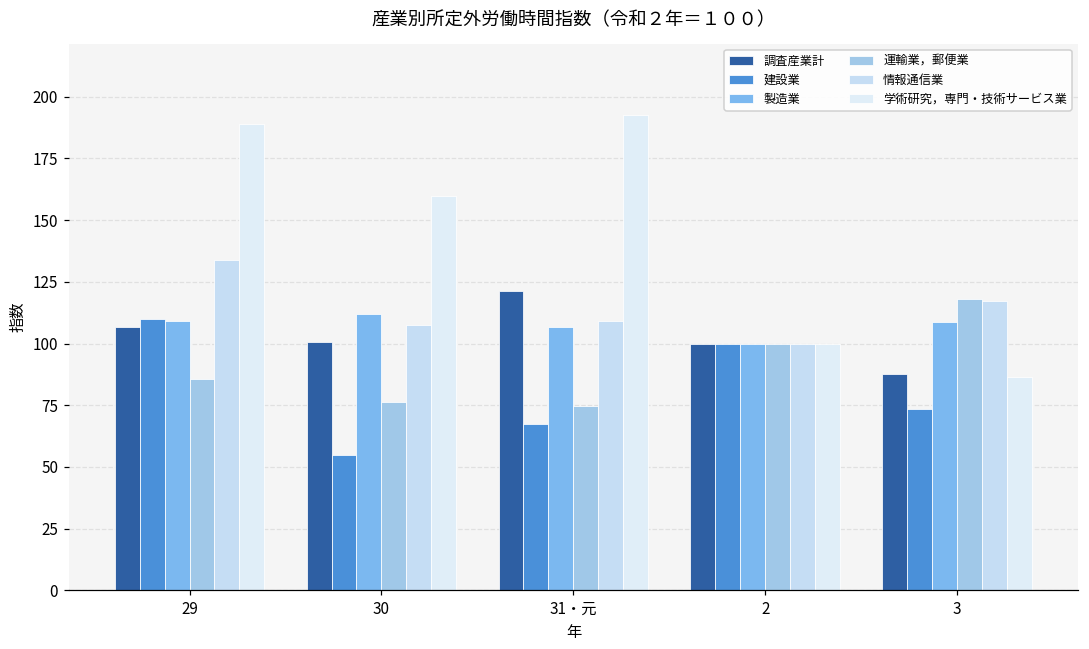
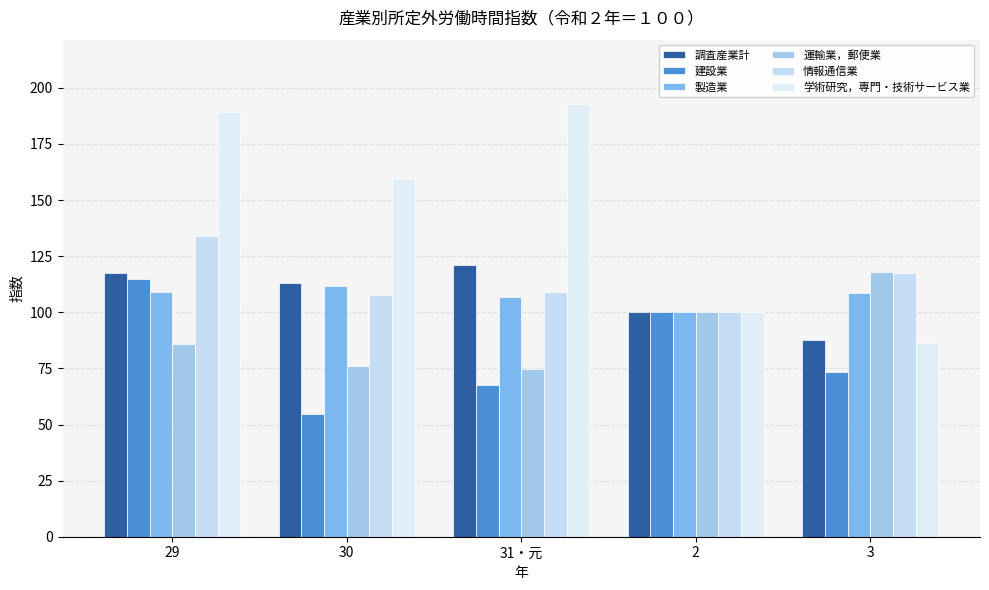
  {
    "調査産業計": {
-     "29": 107,
-     "30": 101,
+     "29": 118,
+     "30": 113,
      "31・元": 121,
      "2": 100,
      "3": 88
    },
    "建設業": {
-     "29": 110,
+     "29": 115,
      "30": 55,
      "31・元": 68,
      "2": 100,
      "3": 73
    }
  }
